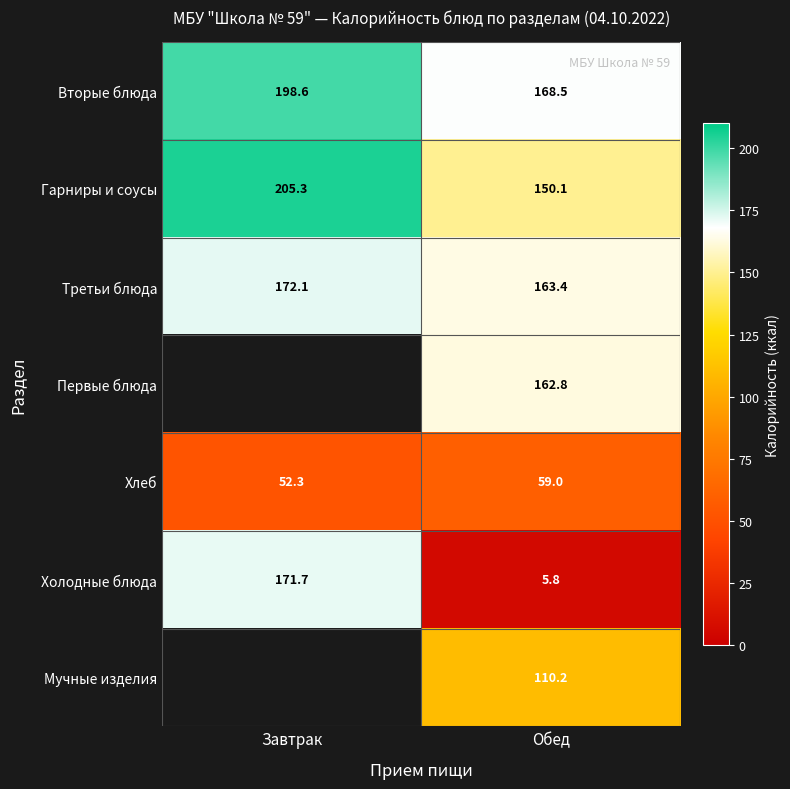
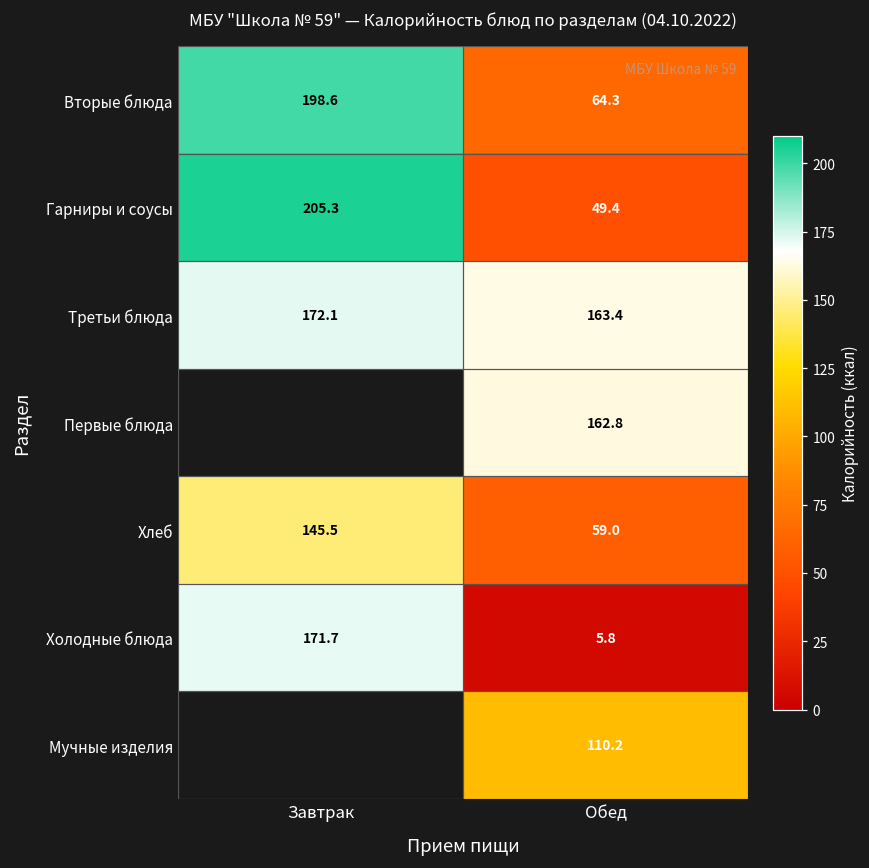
  {
    "Вторые блюда": {
      "Завтрак": 198.6,
-     "Обед": 168.5
+     "Обед": 64.3
    },
    "Гарниры и соусы": {
      "Завтрак": 205.3,
-     "Обед": 150.1
+     "Обед": 49.4
    },
    "Третьи блюда": {
      "Завтрак": 172.1,
      "Обед": 163.4
    },
    "Первые блюда": {
      "Обед": 162.8
    },
    "Хлеб": {
-     "Завтрак": 52.3,
+     "Завтрак": 145.5,
      "Обед": 59.0
    },
    "Холодные блюда": {
      "Завтрак": 171.7,
      "Обед": 5.8
    },
    "Мучные изделия": {
      "Обед": 110.2
    }
  }
